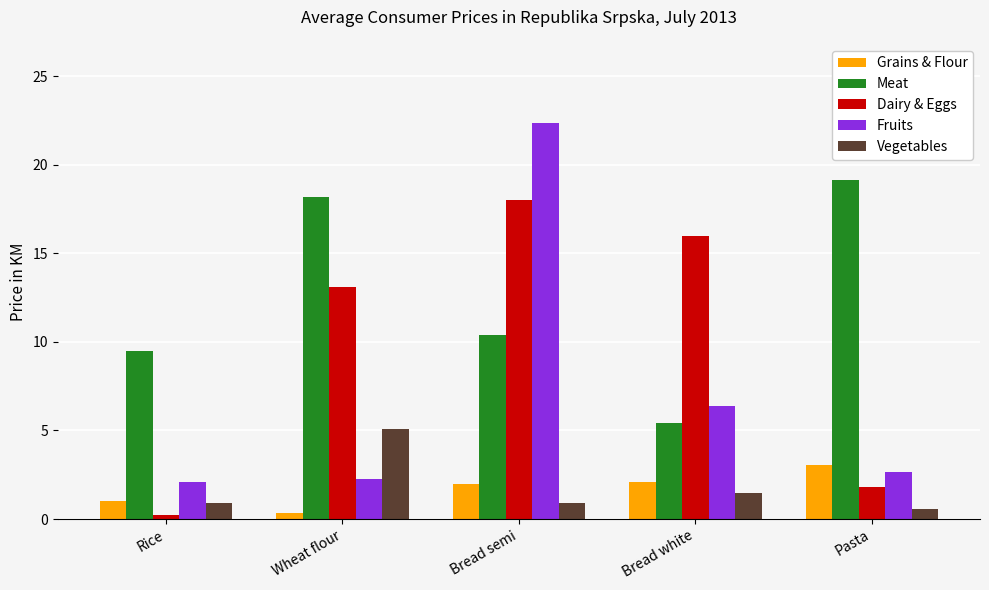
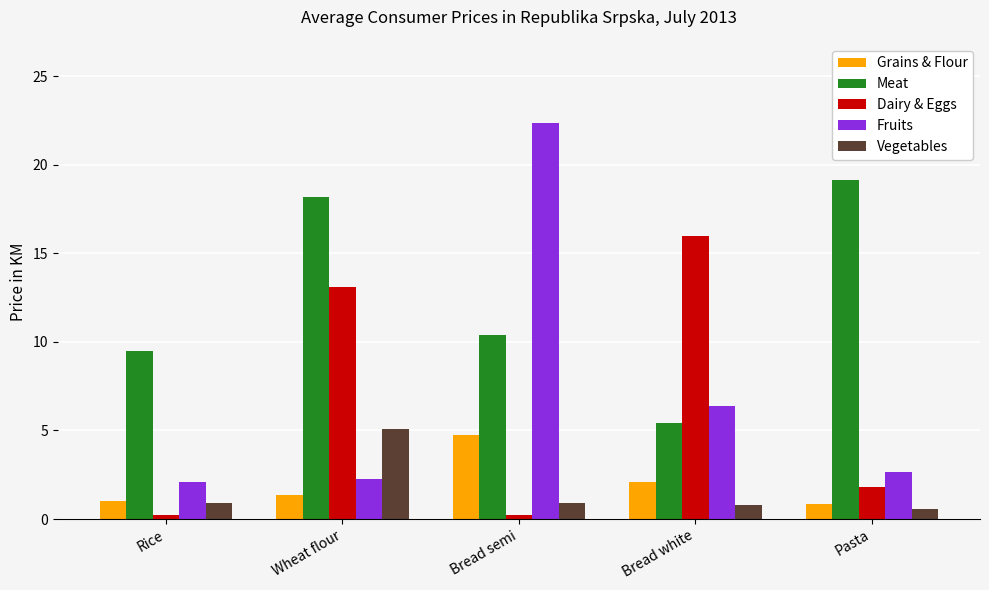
  {
    "Grains & Flour": {
      "Rice": 1.0,
-     "Wheat flour": 0.3,
-     "Bread semi": 2.0,
+     "Wheat flour": 1.4,
+     "Bread semi": 4.8,
      "Bread white": 2.1,
-     "Pasta": 3.0
+     "Pasta": 0.9
    },
    "Meat": {
      "Rice": 9.5,
      "Wheat flour": 18.2,
      "Bread semi": 10.4,
      "Bread white": 5.4,
      "Pasta": 19.2
    },
    "Dairy & Eggs": {
      "Rice": 0.3,
      "Wheat flour": 13.1,
-     "Bread semi": 18.0,
+     "Bread semi": 0.3,
      "Bread white": 16.0,
      "Pasta": 1.8
    },
    "Fruits": {
      "Rice": 2.1,
      "Wheat flour": 2.3,
      "Bread semi": 22.4,
      "Bread white": 6.4,
      "Pasta": 2.7
    },
    "Vegetables": {
      "Rice": 0.9,
      "Wheat flour": 5.1,
      "Bread semi": 0.9,
-     "Bread white": 1.5,
+     "Bread white": 0.8,
      "Pasta": 0.6
    }
  }
